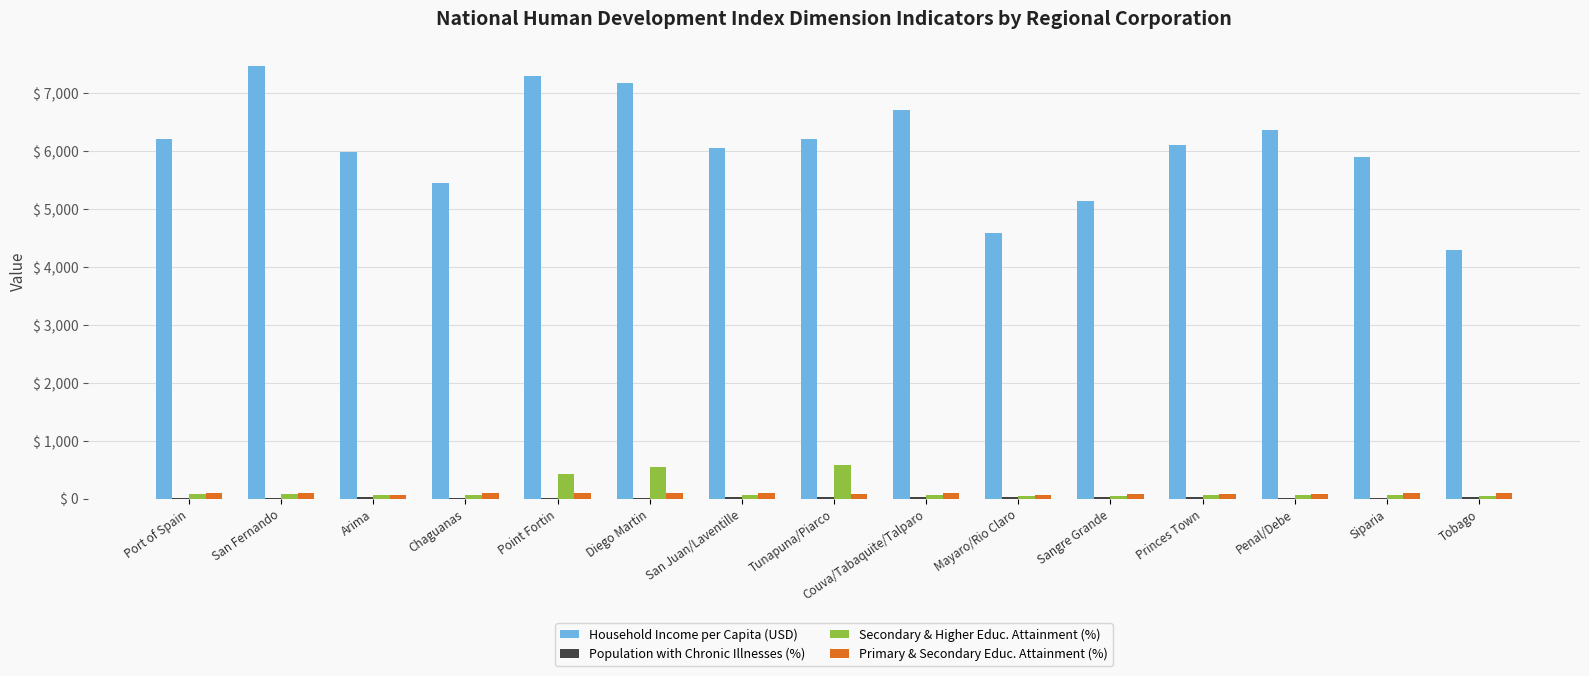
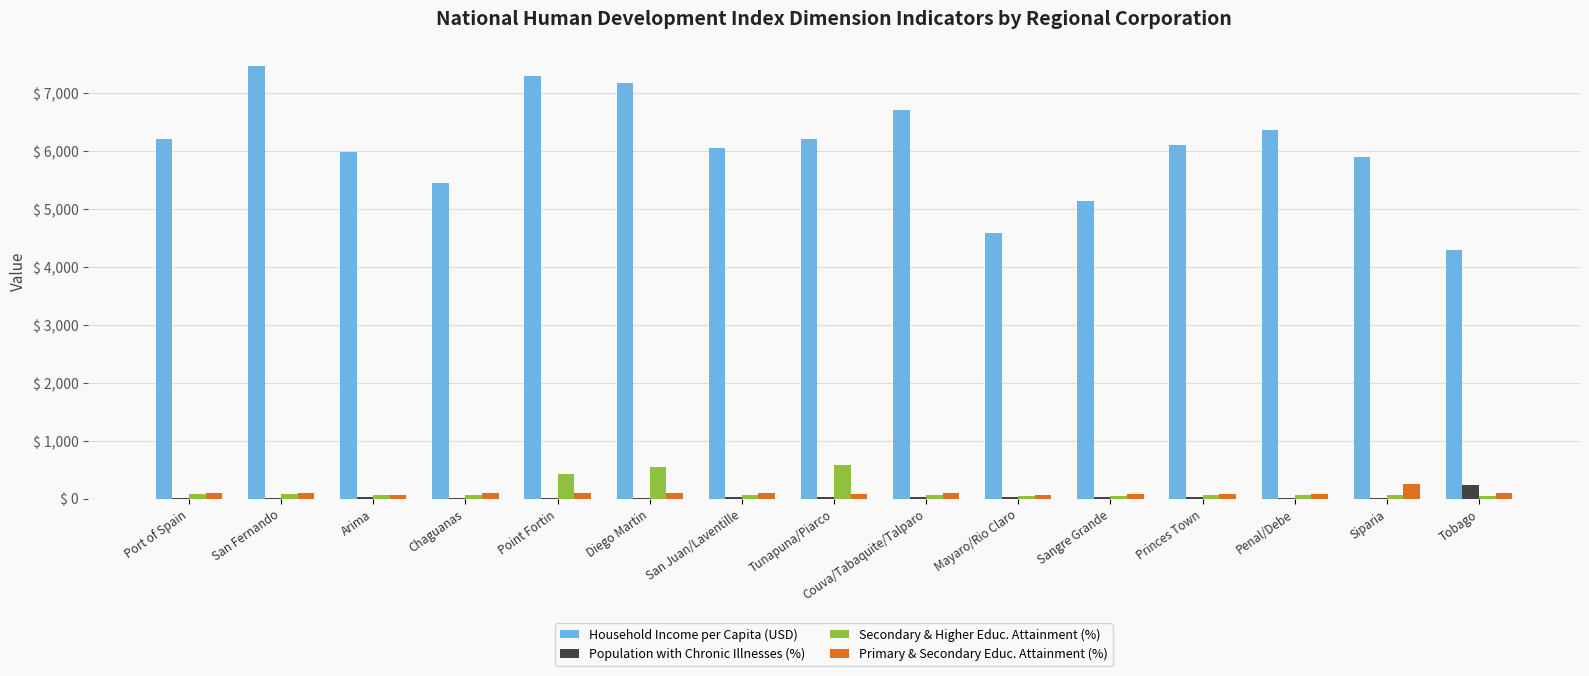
  {
    "Household Income per Capita (USD)": {
      "Port of Spain": "$ 6,200",
      "San Fernando": "$ 7,500",
      "Arima": "$ 6,000",
      "Chaguanas": "$ 5,500",
      "Point Fortin": "$ 7,300",
      "Diego Martin": "$ 7,200",
      "San Juan/Laventille": "$ 6,100",
      "Tunapuna/Piarco": "$ 6,200",
      "Couva/Tabaquite/Talparo": "$ 6,700",
      "Mayaro/Rio Claro": "$ 4,600",
      "Sangre Grande": "$ 5,200",
      "Princes Town": "$ 6,100",
      "Penal/Debe": "$ 6,400",
      "Siparia": "$ 5,900",
      "Tobago": "$ 4,300"
    },
    "Population with Chronic Illnesses (%)": {
-     "Tobago": "$ 0"
+     "Tobago": "$ 200"
    },
    "Secondary & Higher Educ. Attainment (%)": {
      "Port of Spain": "$ 100",
      "San Fernando": "$ 100",
      "Arima": "$ 100",
      "Chaguanas": "$ 100",
      "Point Fortin": "$ 400",
      "Diego Martin": "$ 600",
      "San Juan/Laventille": "$ 100",
      "Tunapuna/Piarco": "$ 600",
      "Couva/Tabaquite/Talparo": "$ 100",
      "Mayaro/Rio Claro": "$ 100",
      "Sangre Grande": "$ 100",
      "Princes Town": "$ 100",
      "Penal/Debe": "$ 100",
      "Siparia": "$ 100",
      "Tobago": "$ 100"
    },
    "Primary & Secondary Educ. Attainment (%)": {
      "Port of Spain": "$ 100",
      "San Fernando": "$ 100",
      "Arima": "$ 100",
      "Chaguanas": "$ 100",
      "Point Fortin": "$ 100",
      "Diego Martin": "$ 100",
      "San Juan/Laventille": "$ 100",
      "Tunapuna/Piarco": "$ 100",
      "Couva/Tabaquite/Talparo": "$ 100",
      "Mayaro/Rio Claro": "$ 100",
      "Sangre Grande": "$ 100",
      "Princes Town": "$ 100",
      "Penal/Debe": "$ 100",
-     "Siparia": "$ 100",
+     "Siparia": "$ 200",
      "Tobago": "$ 100"
    }
  }
